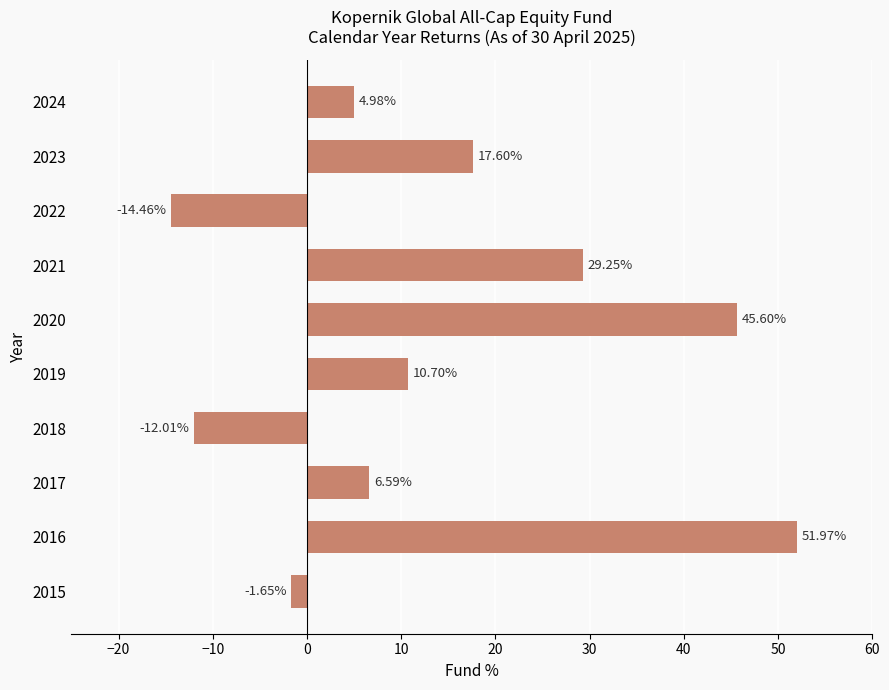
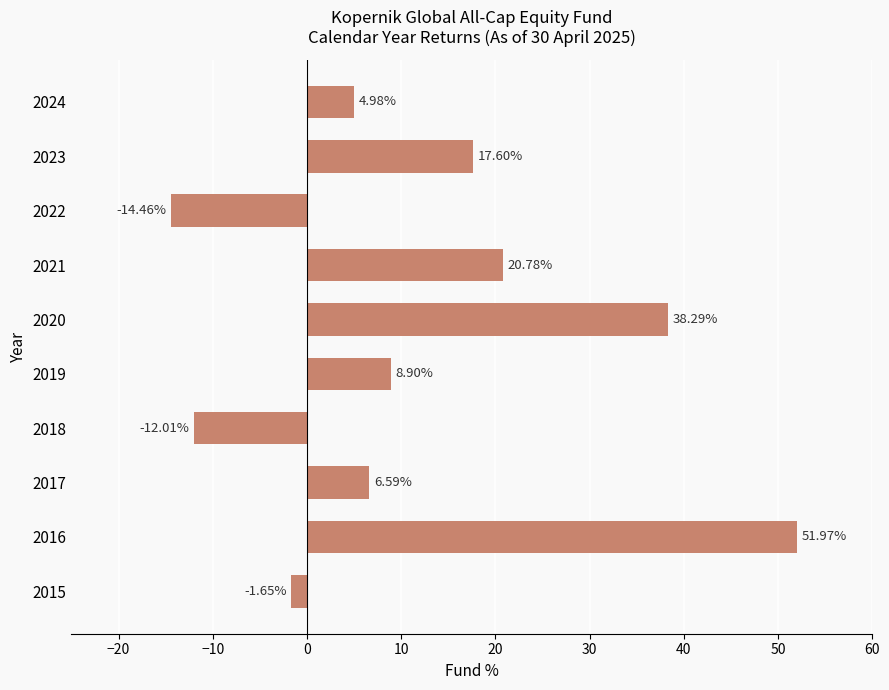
  {
    "2024": "4.98%",
    "2023": "17.60%",
    "2022": "-14.46%",
-   "2021": "29.25%",
-   "2020": "45.60%",
-   "2019": "10.70%",
+   "2021": "20.78%",
+   "2020": "38.29%",
+   "2019": "8.90%",
    "2018": "-12.01%",
    "2017": "6.59%",
    "2016": "51.97%",
    "2015": "-1.65%"
  }
